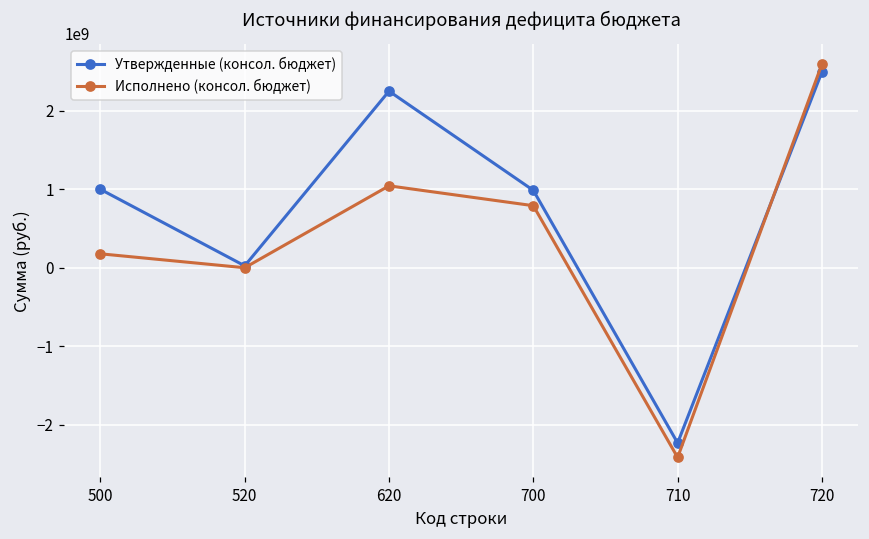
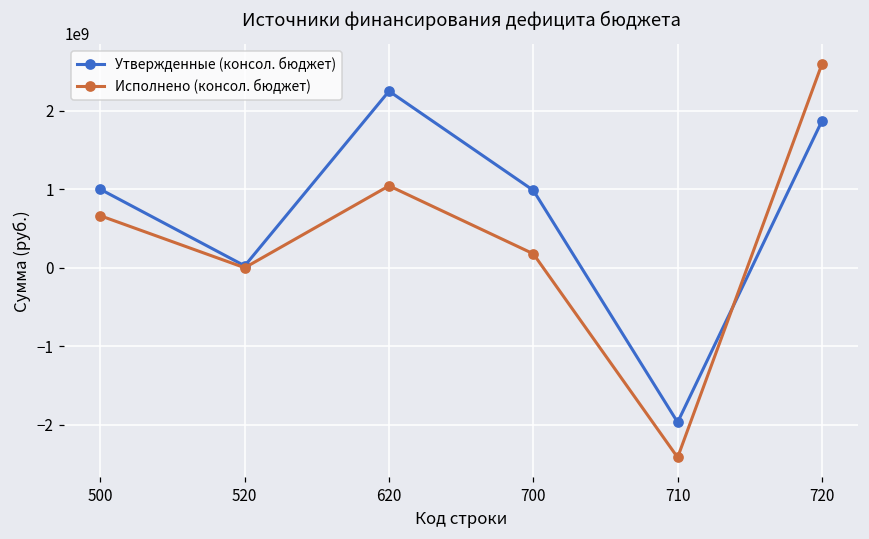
  {
    "Утвержденные (консол. бюджет)": {
      "500": 1000000000,
      "620": 2200000000,
      "700": 1000000000,
-     "710": -2200000000,
-     "720": 2500000000
+     "710": -2000000000,
+     "720": 1900000000
    },
    "Исполнено (консол. бюджет)": {
-     "500": 200000000,
+     "500": 700000000,
      "620": 1000000000,
-     "700": 800000000,
+     "700": 200000000,
      "710": -2400000000,
      "720": 2600000000
    }
  }
